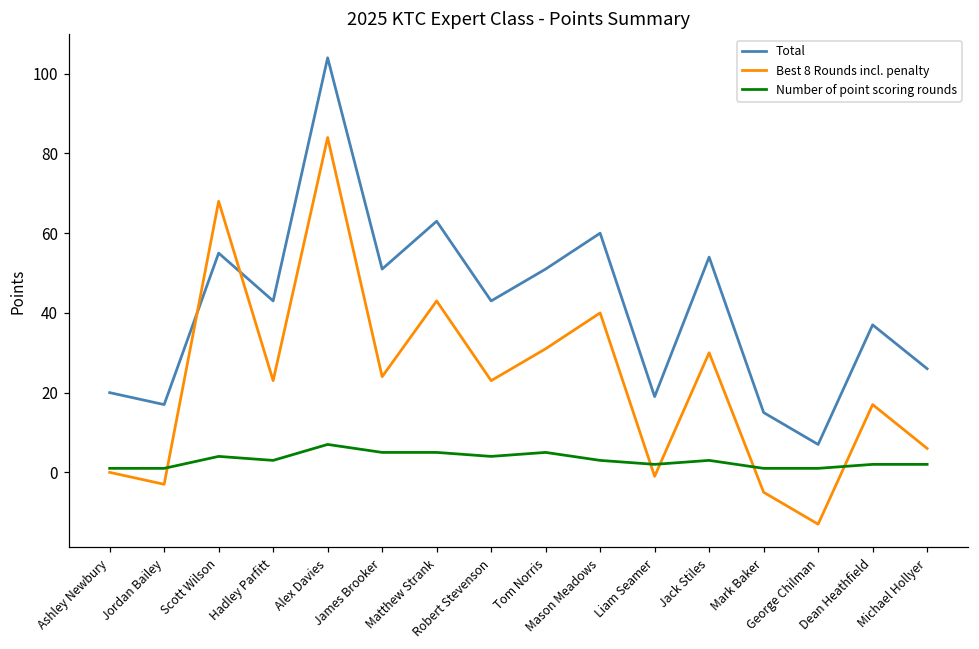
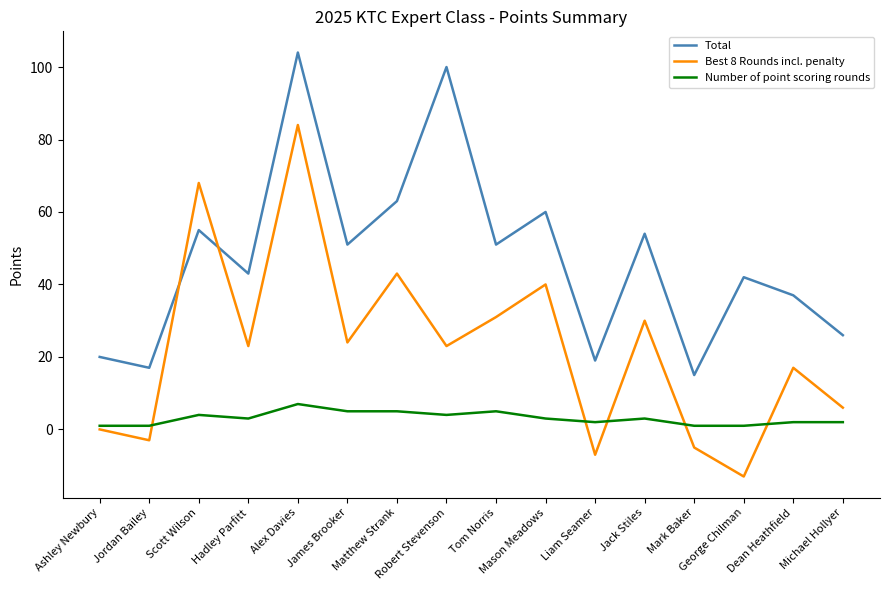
  {
    "Total": {
      "Ashley Newbury": 20,
      "Jordan Bailey": 17,
      "Scott Wilson": 55,
      "Hadley Parfitt": 43,
      "Alex Davies": 104,
      "James Brooker": 51,
      "Matthew Strank": 63,
-     "Robert Stevenson": 43,
+     "Robert Stevenson": 100,
      "Tom Norris": 51,
      "Mason Meadows": 60,
      "Liam Seamer": 19,
      "Jack Stiles": 54,
      "Mark Baker": 15,
-     "George Chilman": 7,
+     "George Chilman": 42,
      "Dean Heathfield": 37,
      "Michael Hollyer": 26
    },
    "Best 8 Rounds incl. penalty": {
      "Ashley Newbury": 0,
      "Jordan Bailey": -3,
      "Scott Wilson": 68,
      "Hadley Parfitt": 23,
      "Alex Davies": 84,
      "James Brooker": 24,
      "Matthew Strank": 43,
      "Robert Stevenson": 23,
      "Tom Norris": 31,
      "Mason Meadows": 40,
-     "Liam Seamer": -1,
+     "Liam Seamer": -7,
      "Jack Stiles": 30,
      "Mark Baker": -5,
      "George Chilman": -13,
      "Dean Heathfield": 17,
      "Michael Hollyer": 6
    },
    "Number of point scoring rounds": {
      "Ashley Newbury": 1,
      "Jordan Bailey": 1,
      "Scott Wilson": 4,
      "Hadley Parfitt": 3,
      "Alex Davies": 7,
      "James Brooker": 5,
      "Matthew Strank": 5,
      "Robert Stevenson": 4,
      "Tom Norris": 5,
      "Mason Meadows": 3,
      "Liam Seamer": 2,
      "Jack Stiles": 3,
      "Mark Baker": 1,
      "George Chilman": 1,
      "Dean Heathfield": 2,
      "Michael Hollyer": 2
    }
  }
